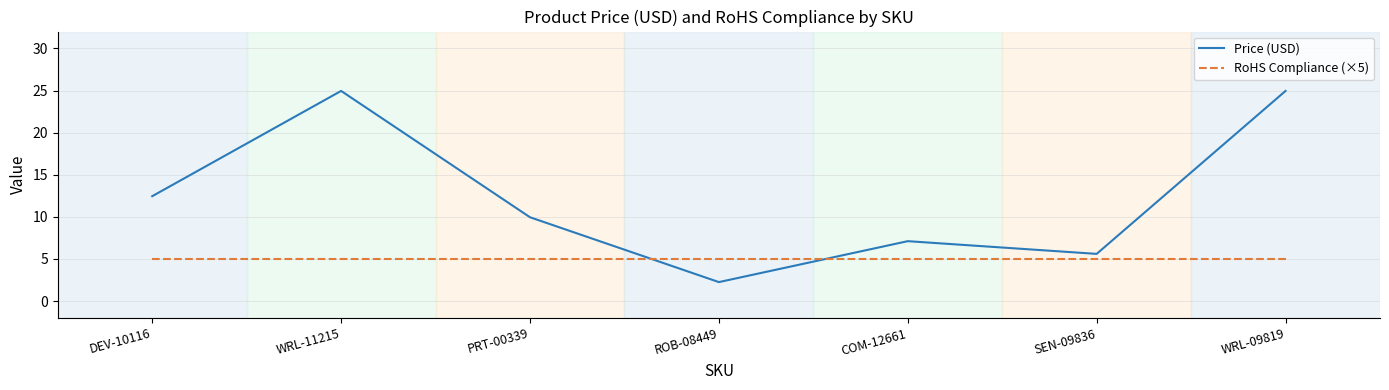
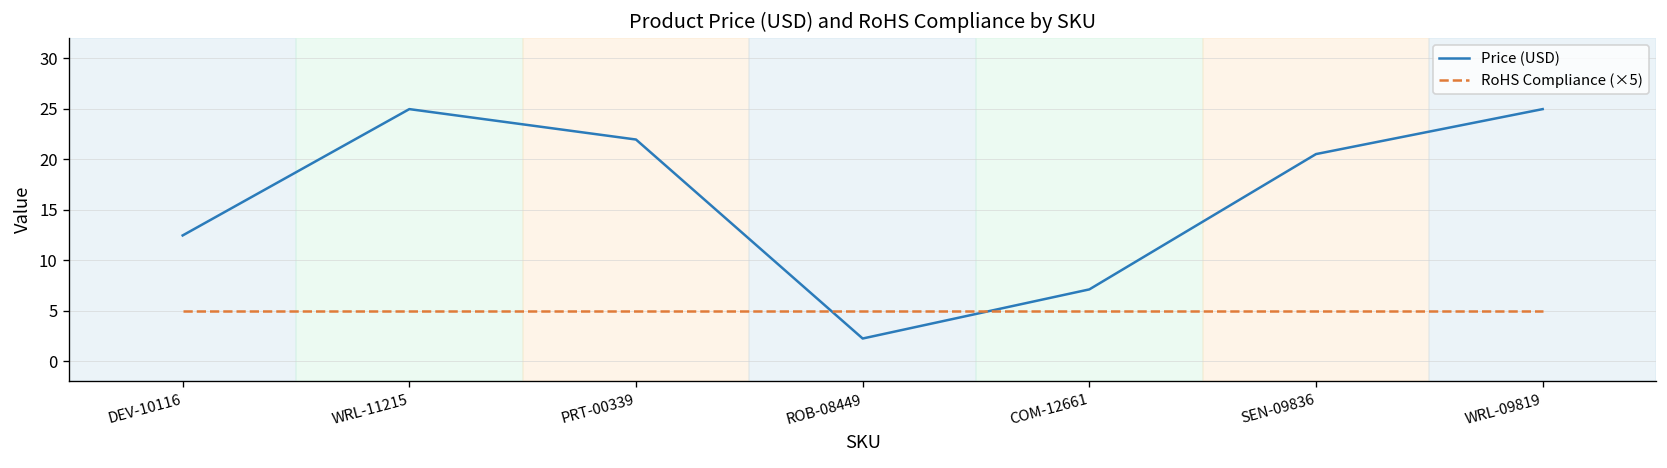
  {
    "Price (USD)": {
      "DEV-10116": 12,
      "WRL-11215": 25,
-     "PRT-00339": 10,
+     "PRT-00339": 22,
      "ROB-08449": 2,
      "COM-12661": 7,
-     "SEN-09836": 6,
+     "SEN-09836": 21,
      "WRL-09819": 25
    },
    "RoHS Compliance (×5)": {
      "DEV-10116": 5,
      "WRL-11215": 5,
      "PRT-00339": 5,
      "ROB-08449": 5,
      "COM-12661": 5,
      "SEN-09836": 5,
      "WRL-09819": 5
    }
  }
